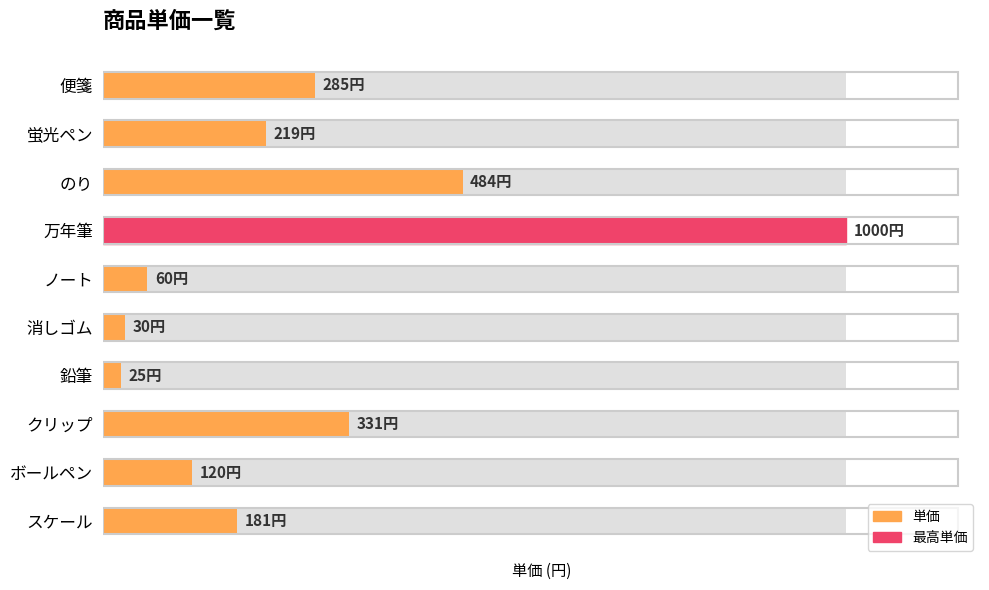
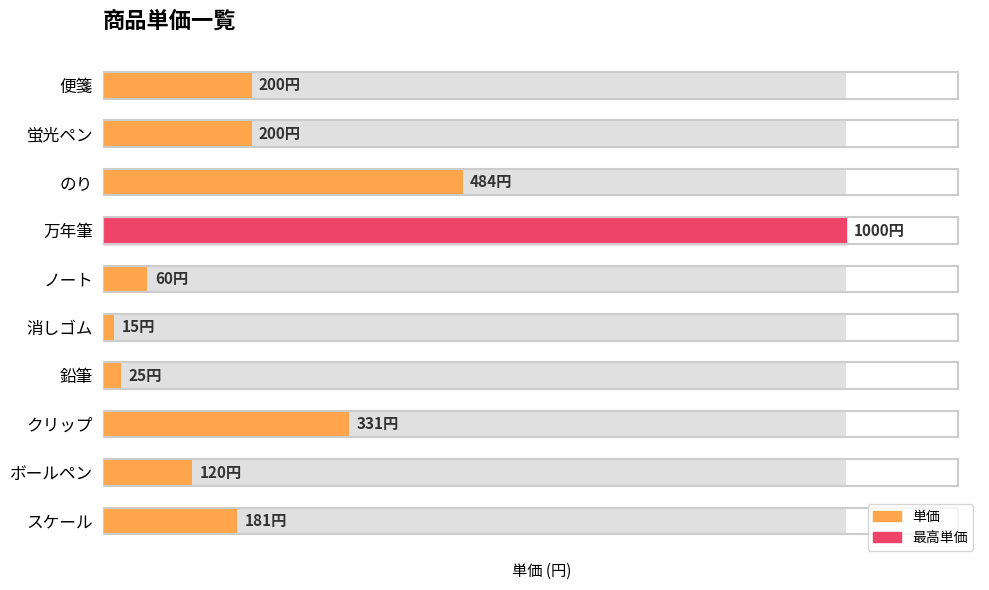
  {
    "単価": {
-     "便箋": "285円",
-     "蛍光ペン": "219円",
+     "便箋": "200円",
+     "蛍光ペン": "200円",
      "万年筆": "1000円",
-     "消しゴム": "30円"
+     "消しゴム": "15円"
    }
  }
